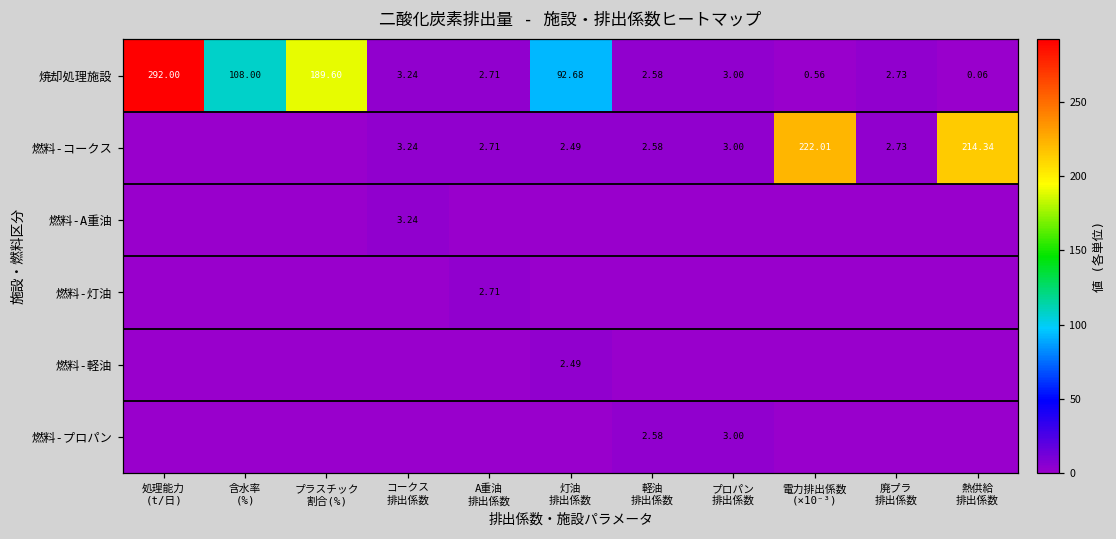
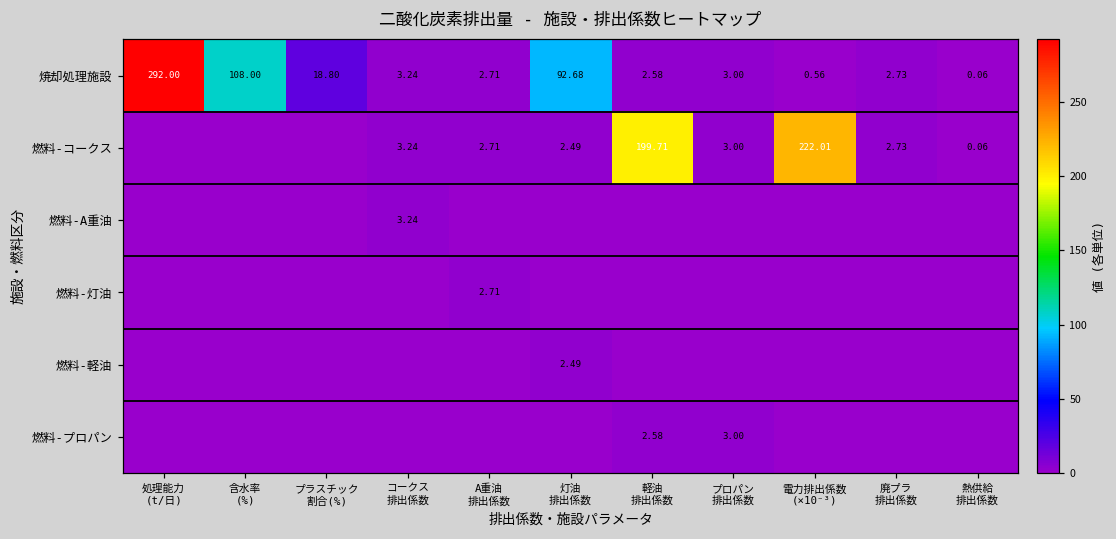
  {
    "焼却処理施設": {
      "処理能力 (t/日)": 292.00,
      "含水率 (%)": 108.00,
-     "プラスチック 割合(%)": 189.60,
+     "プラスチック 割合(%)": 18.80,
      "コークス 排出係数": 3.24,
      "A重油 排出係数": 2.71,
      "灯油 排出係数": 92.68,
      "軽油 排出係数": 2.58,
      "プロパン 排出係数": 3.00,
      "電力排出係数 (×10⁻³)": 0.56,
      "廃プラ 排出係数": 2.73,
      "熱供給 排出係数": 0.06
    },
    "燃料-コークス": {
      "コークス 排出係数": 3.24,
      "A重油 排出係数": 2.71,
      "灯油 排出係数": 2.49,
-     "軽油 排出係数": 2.58,
+     "軽油 排出係数": 199.71,
      "プロパン 排出係数": 3.00,
      "電力排出係数 (×10⁻³)": 222.01,
      "廃プラ 排出係数": 2.73,
-     "熱供給 排出係数": 214.34
+     "熱供給 排出係数": 0.06
    },
    "燃料-A重油": {
      "コークス 排出係数": 3.24
    },
    "燃料-灯油": {
      "A重油 排出係数": 2.71
    },
    "燃料-軽油": {
      "灯油 排出係数": 2.49
    },
    "燃料-プロパン": {
      "軽油 排出係数": 2.58,
      "プロパン 排出係数": 3.00
    }
  }
